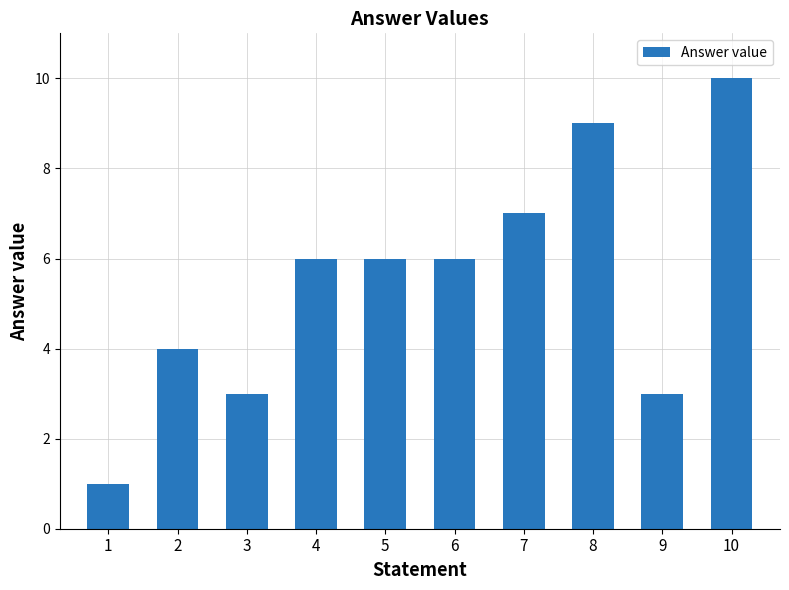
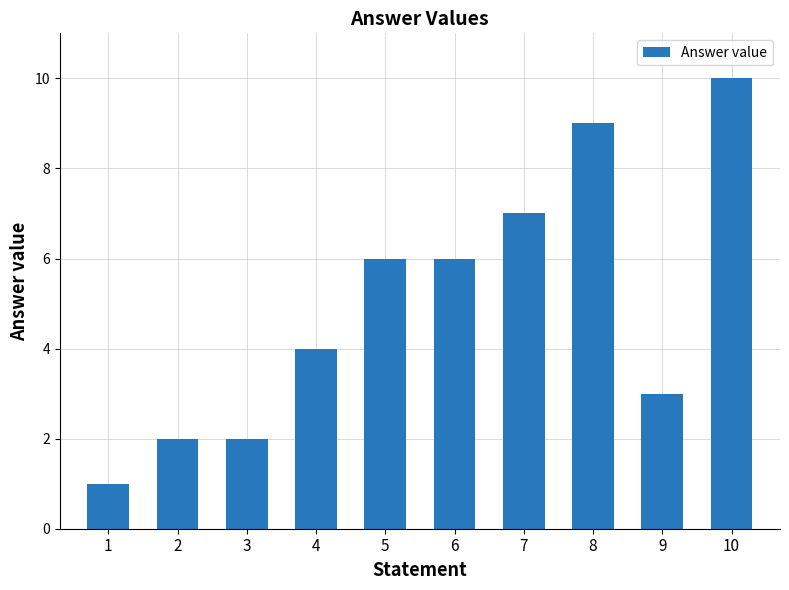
  {
    "1": 1,
-   "2": 4,
-   "3": 3,
-   "4": 6,
+   "2": 2,
+   "3": 2,
+   "4": 4,
    "5": 6,
    "6": 6,
    "7": 7,
    "8": 9,
    "9": 3,
    "10": 10
  }
